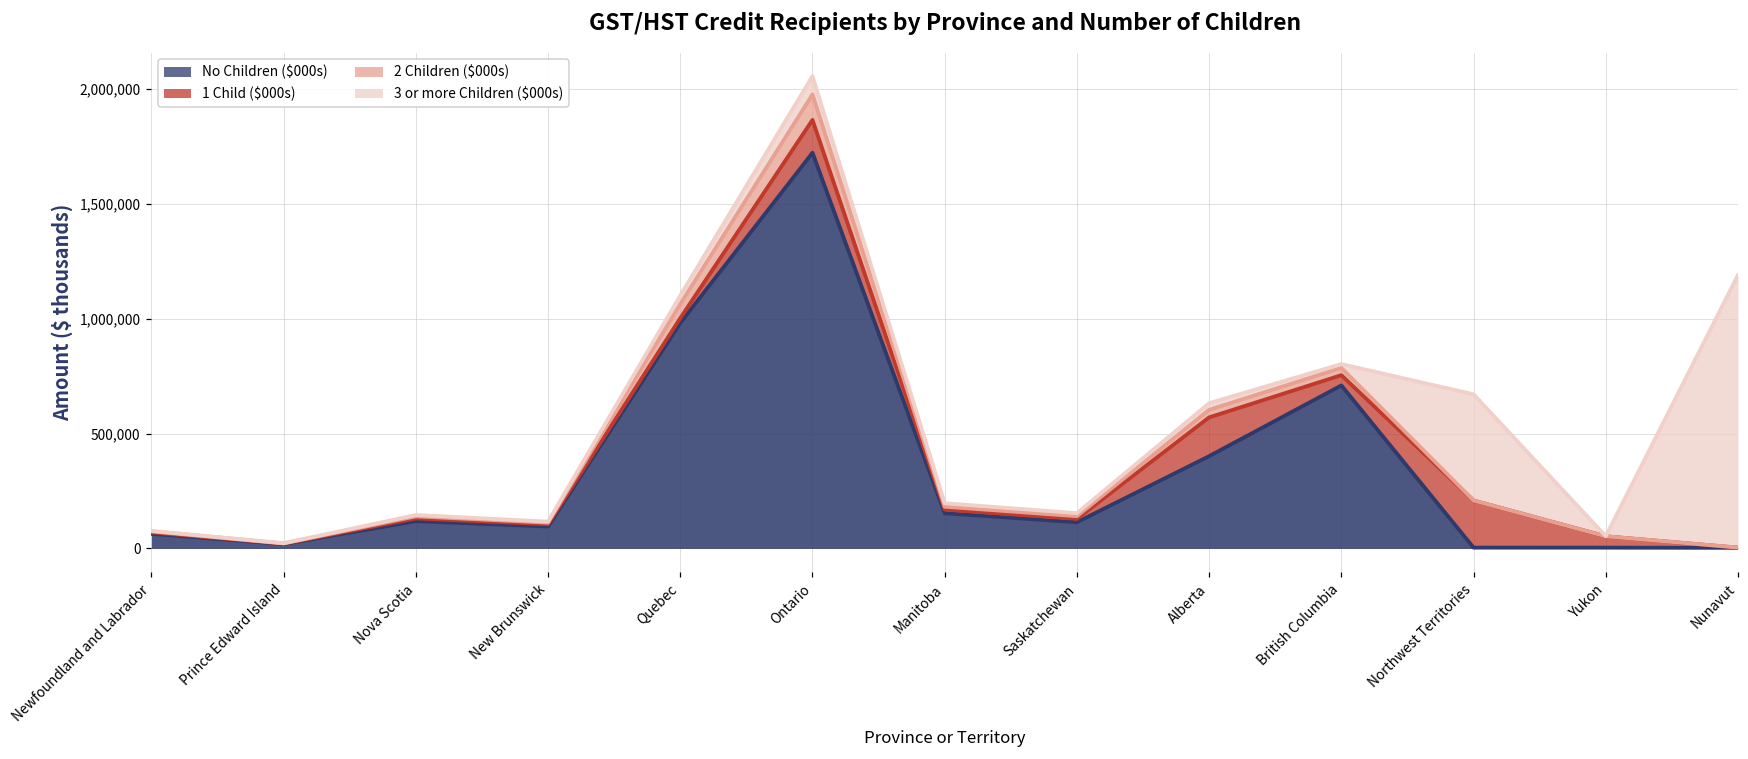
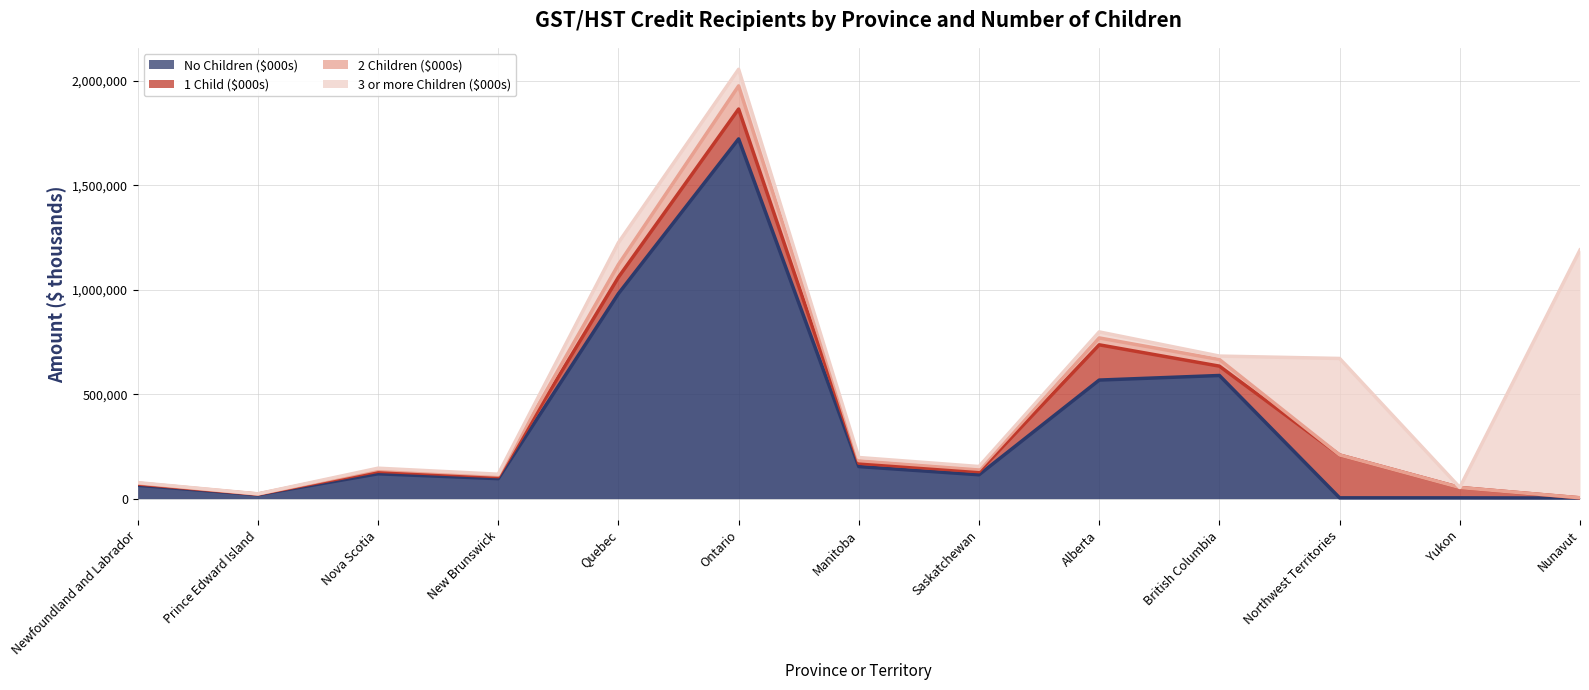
  {
    "No Children ($000s)": {
      "Quebec": "980,000",
      "Ontario": "1,720,000",
      "Manitoba": "150,000",
      "Saskatchewan": "110,000",
-     "Alberta": "400,000",
-     "British Columbia": "710,000",
+     "Alberta": "570,000",
+     "British Columbia": "590,000",
      "Northwest Territories": "0",
      "Yukon": "0"
    },
    "1 Child ($000s)": {
-     "Quebec": "20,000",
+     "Quebec": "80,000",
      "Ontario": "140,000",
      "Manitoba": "20,000",
      "Alberta": "170,000",
      "British Columbia": "40,000"
    },
    "2 Children ($000s)": {
      "Quebec": "60,000",
      "Ontario": "110,000",
      "Manitoba": "10,000",
      "Alberta": "30,000",
      "British Columbia": "30,000"
    },
    "3 or more Children ($000s)": {
-     "Quebec": "40,000",
+     "Quebec": "100,000",
      "Ontario": "80,000",
      "Manitoba": "10,000",
      "Saskatchewan": "10,000",
      "Alberta": "30,000",
      "British Columbia": "20,000",
      "Northwest Territories": "460,000",
      "Nunavut": "1,190,000"
    }
  }
